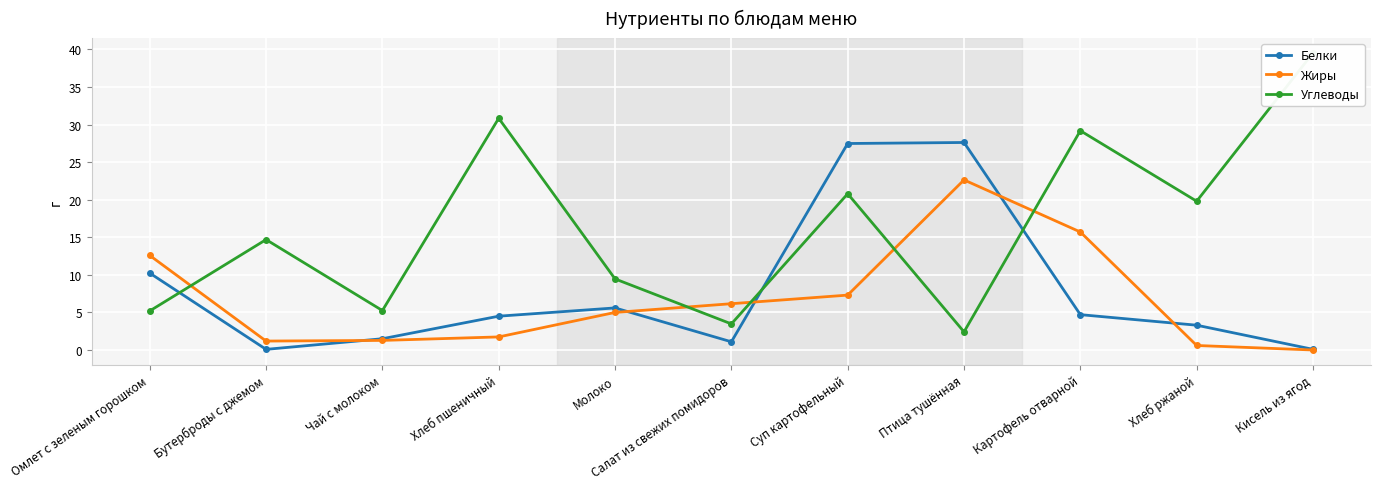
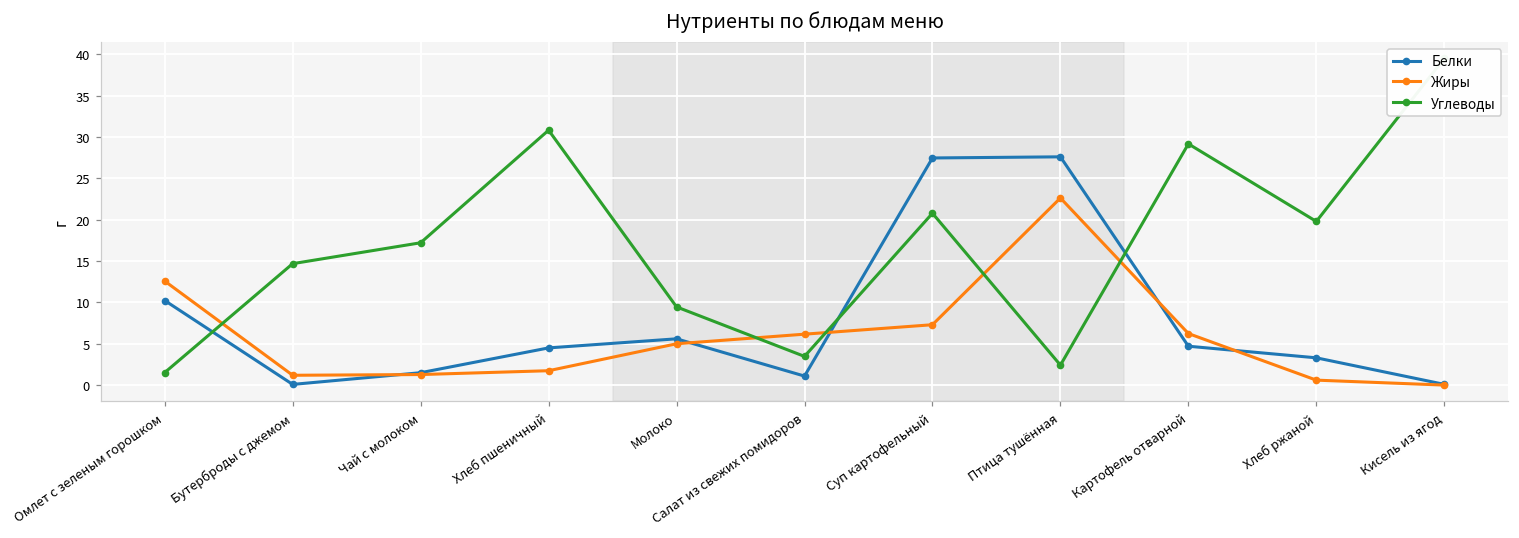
  {
    "Белки": {
      "Омлет с зеленым горошком": 10,
      "Бутерброды с джемом": 0,
      "Хлеб пшеничный": 5,
      "Молоко": 6,
      "Салат из свежих помидоров": 1,
      "Суп картофельный": 27,
      "Птица тушённая": 28,
      "Картофель отварной": 5,
      "Хлеб ржаной": 3
    },
    "Жиры": {
      "Омлет с зеленым горошком": 13,
      "Бутерброды с джемом": 1,
      "Хлеб пшеничный": 2,
      "Молоко": 5,
      "Салат из свежих помидоров": 6,
      "Суп картофельный": 7,
      "Птица тушённая": 23,
-     "Картофель отварной": 16,
+     "Картофель отварной": 6,
      "Хлеб ржаной": 1
    },
    "Углеводы": {
-     "Омлет с зеленым горошком": 5,
+     "Омлет с зеленым горошком": 2,
      "Бутерброды с джемом": 15,
-     "Чай с молоком": 5,
+     "Чай с молоком": 17,
      "Хлеб пшеничный": 31,
      "Молоко": 9,
      "Салат из свежих помидоров": 3,
      "Суп картофельный": 21,
      "Птица тушённая": 2,
      "Картофель отварной": 29,
      "Хлеб ржаной": 20
    }
  }
